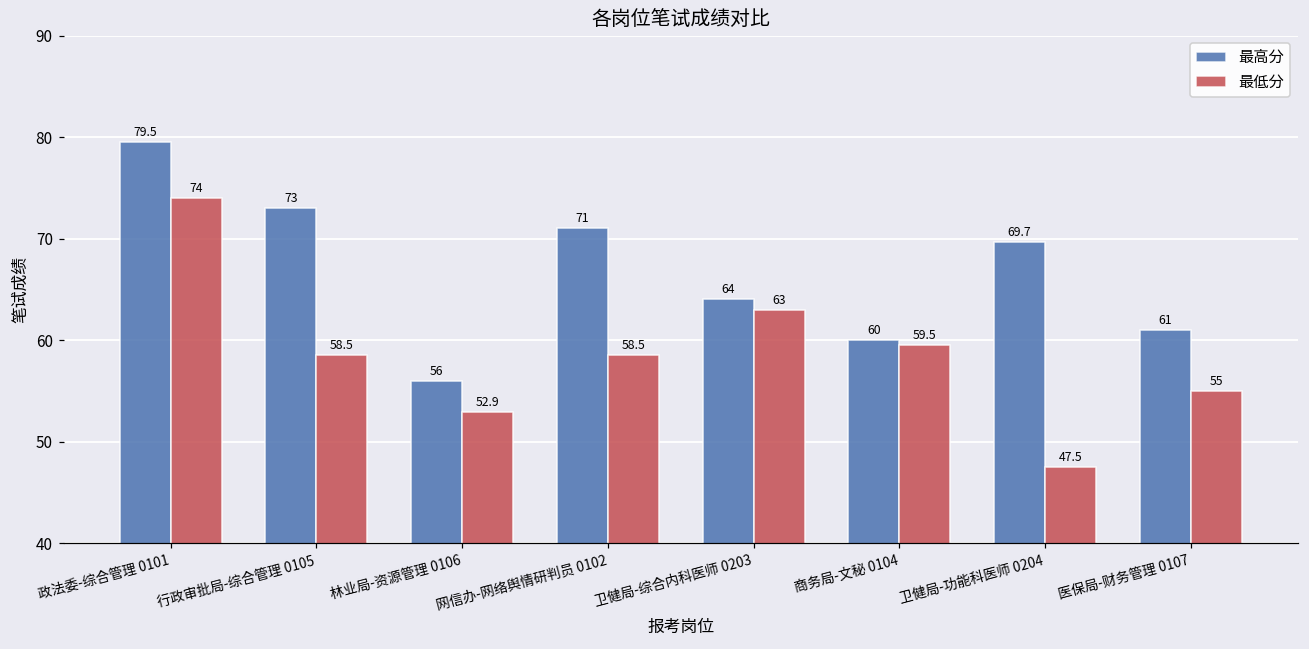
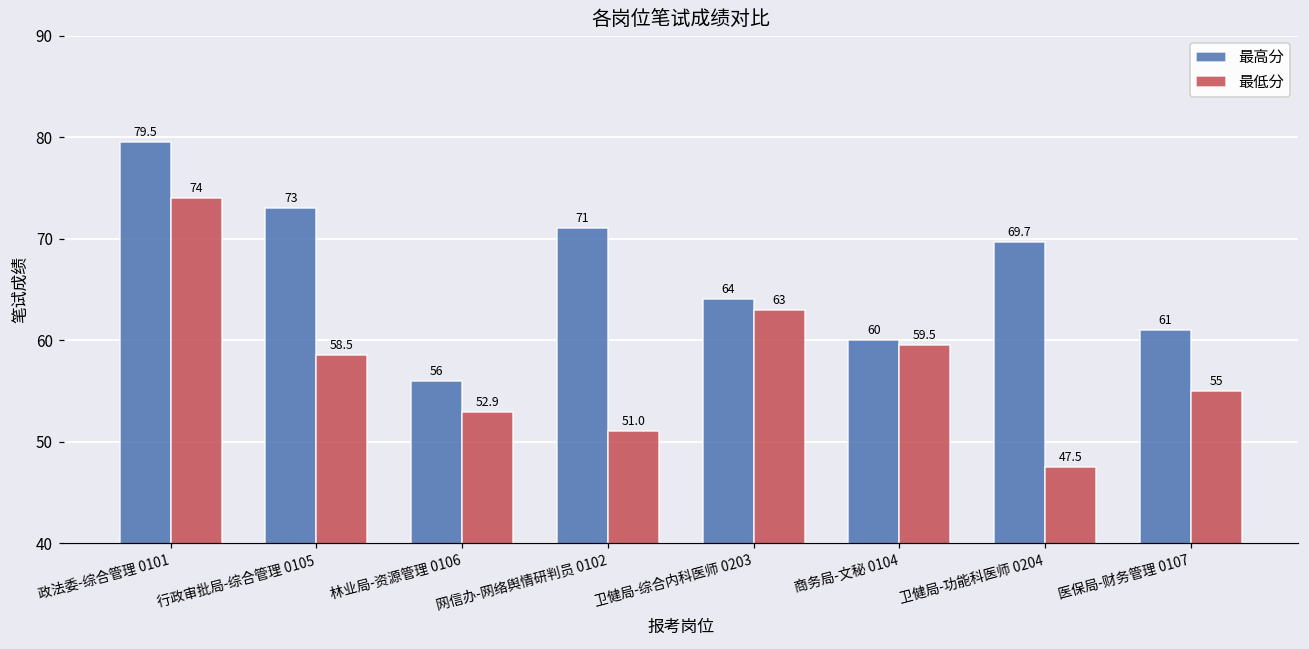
  {
    "最高分": {
      "政法委-综合管理 0101": 79.5,
      "行政审批局-综合管理 0105": 73,
      "林业局-资源管理 0106": 56,
      "网信办-网络舆情研判员 0102": 71,
      "卫健局-综合内科医师 0203": 64,
      "商务局-文秘 0104": 60,
      "卫健局-功能科医师 0204": 69.7,
      "医保局-财务管理 0107": 61
    },
    "最低分": {
      "政法委-综合管理 0101": 74,
      "行政审批局-综合管理 0105": 58.5,
      "林业局-资源管理 0106": 52.9,
-     "网信办-网络舆情研判员 0102": 58.5,
+     "网信办-网络舆情研判员 0102": 51.0,
      "卫健局-综合内科医师 0203": 63,
      "商务局-文秘 0104": 59.5,
      "卫健局-功能科医师 0204": 47.5,
      "医保局-财务管理 0107": 55
    }
  }
